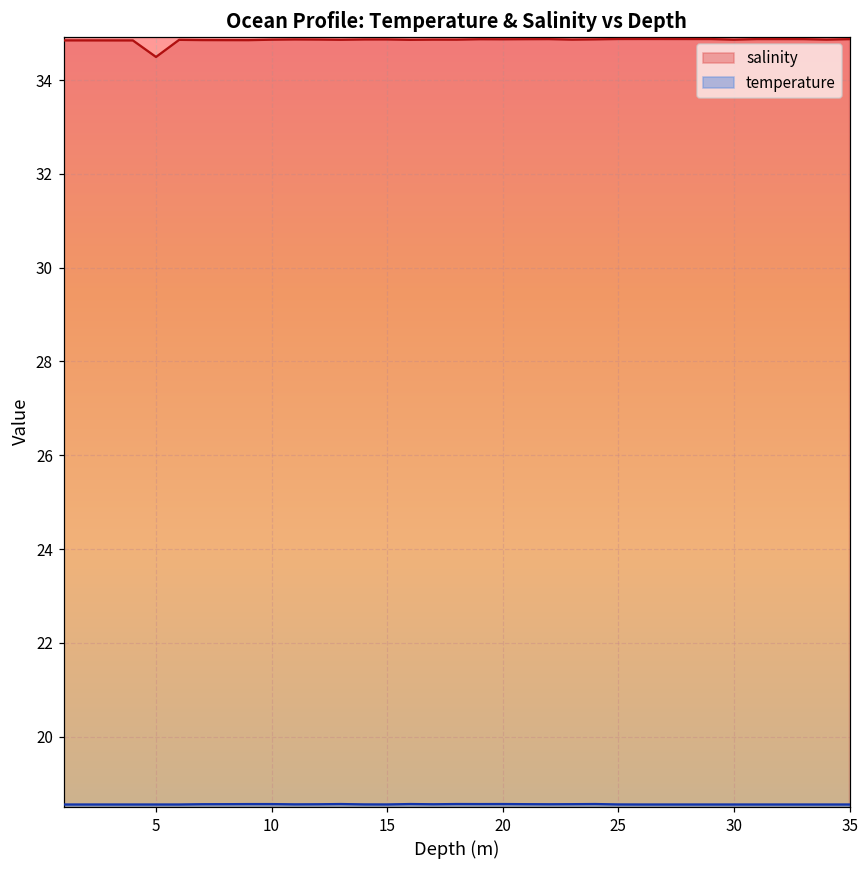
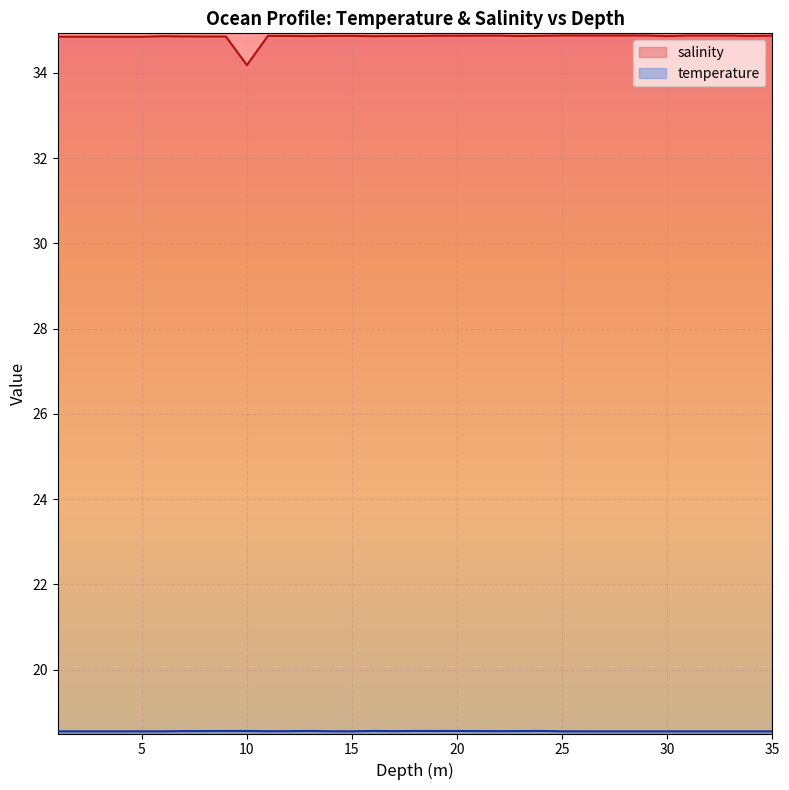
  {
    "salinity": {
-     "5": 34.5,
-     "10": 34.9,
+     "5": 34.8,
+     "10": 34.2,
      "15": 34.9,
      "20": 34.9,
      "25": 34.9,
      "30": 34.9,
      "35": 34.9
    },
    "temperature": {
      "5": 18.6,
      "10": 18.6,
      "15": 18.6,
      "20": 18.6,
      "25": 18.6,
      "30": 18.6,
      "35": 18.6
    }
  }
